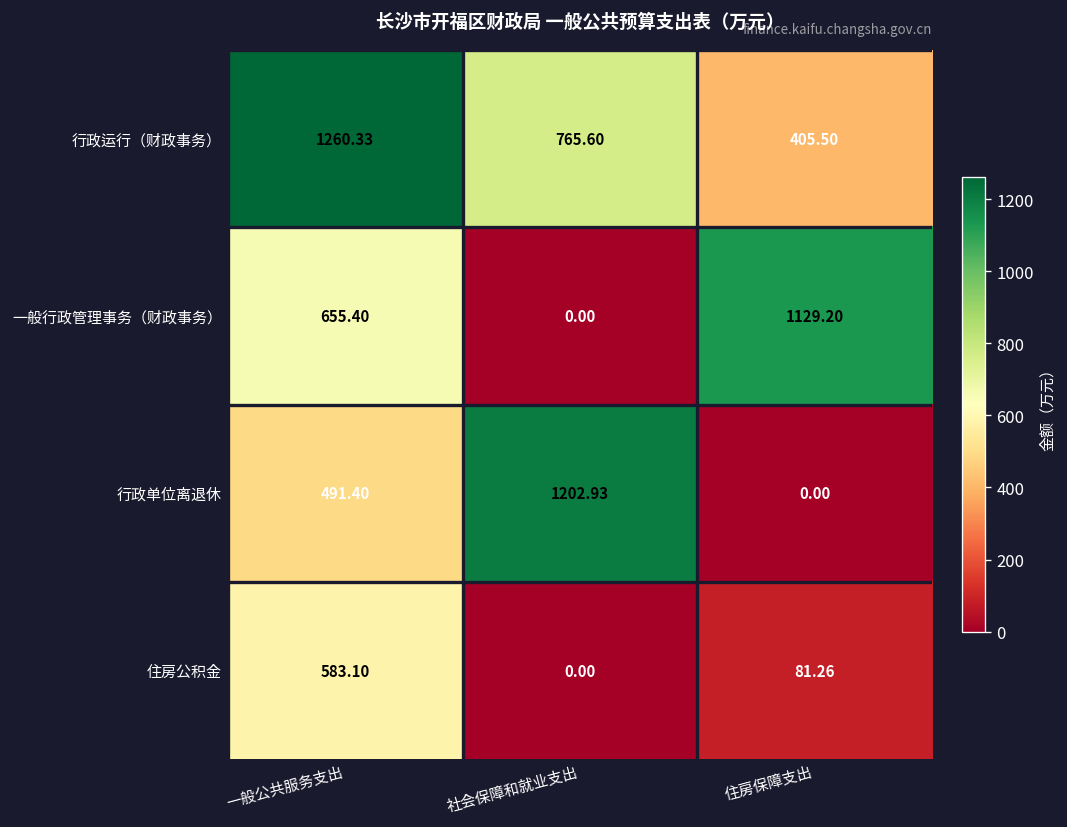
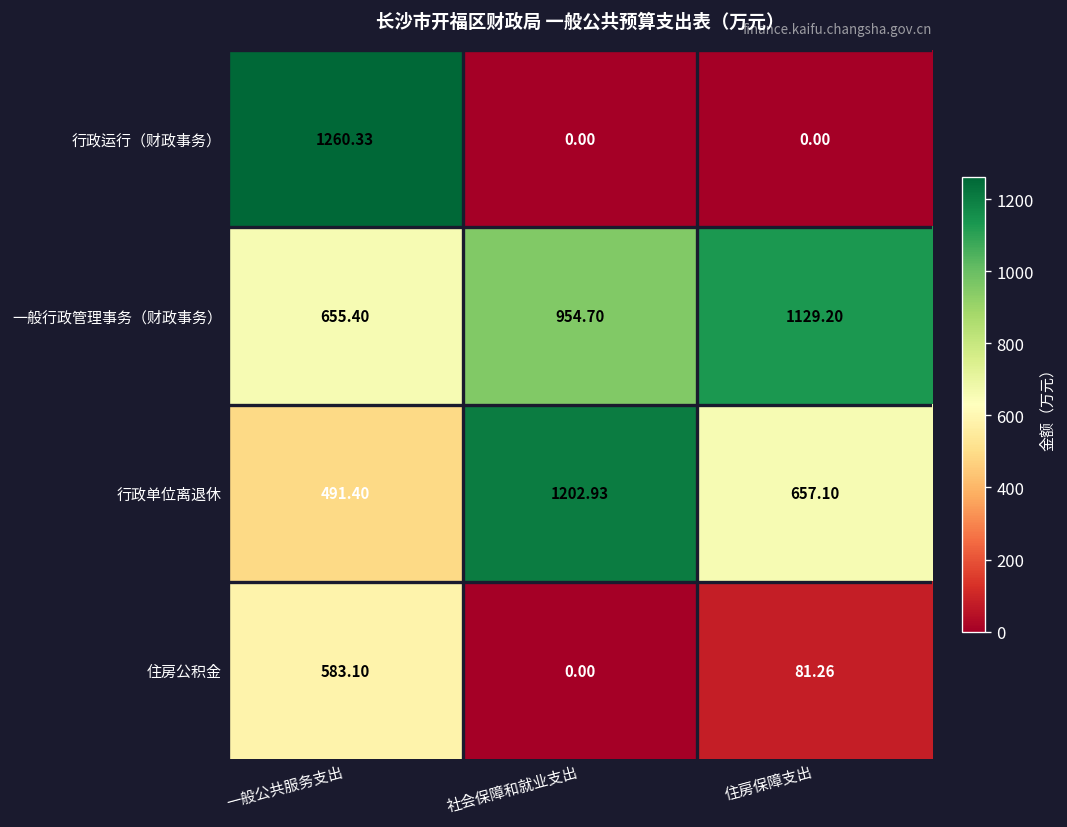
  {
    "行政运行（财政事务）": {
      "一般公共服务支出": 1260.33,
-     "社会保障和就业支出": 765.60,
-     "住房保障支出": 405.50
+     "社会保障和就业支出": 0.00,
+     "住房保障支出": 0.00
    },
    "一般行政管理事务（财政事务）": {
      "一般公共服务支出": 655.40,
-     "社会保障和就业支出": 0.00,
+     "社会保障和就业支出": 954.70,
      "住房保障支出": 1129.20
    },
    "行政单位离退休": {
      "一般公共服务支出": 491.40,
      "社会保障和就业支出": 1202.93,
-     "住房保障支出": 0.00
+     "住房保障支出": 657.10
    },
    "住房公积金": {
      "一般公共服务支出": 583.10,
      "社会保障和就业支出": 0.00,
      "住房保障支出": 81.26
    }
  }
